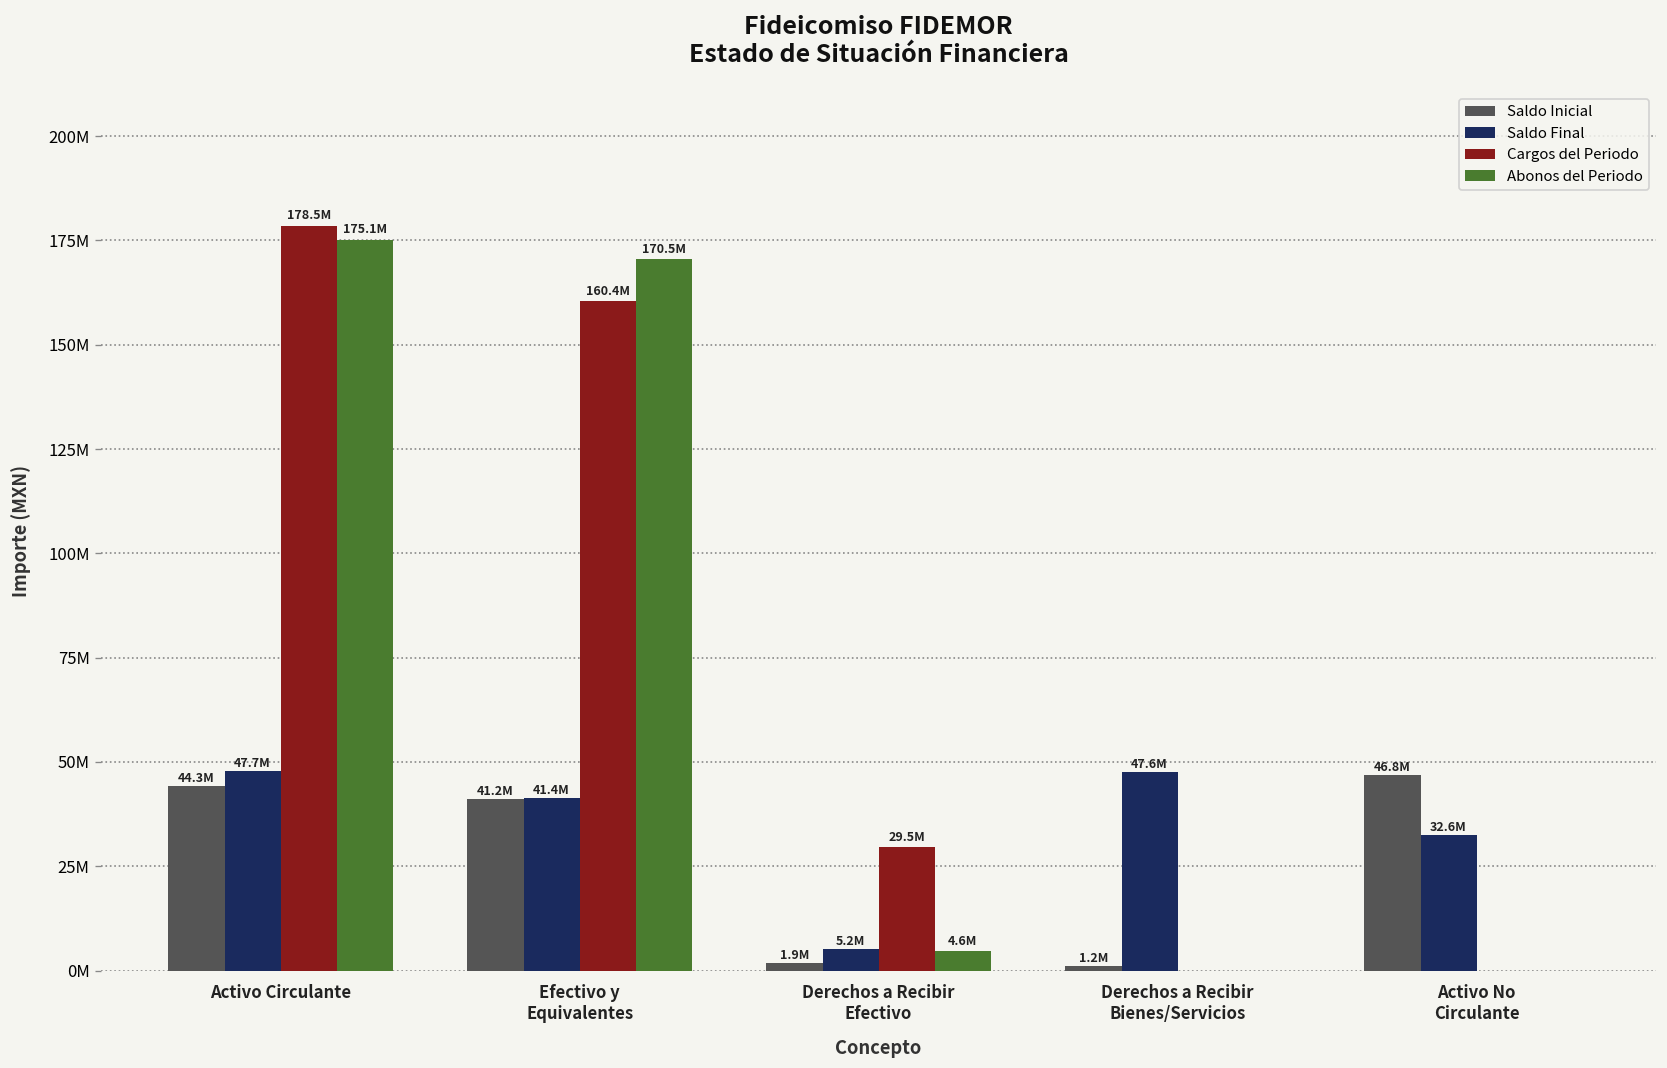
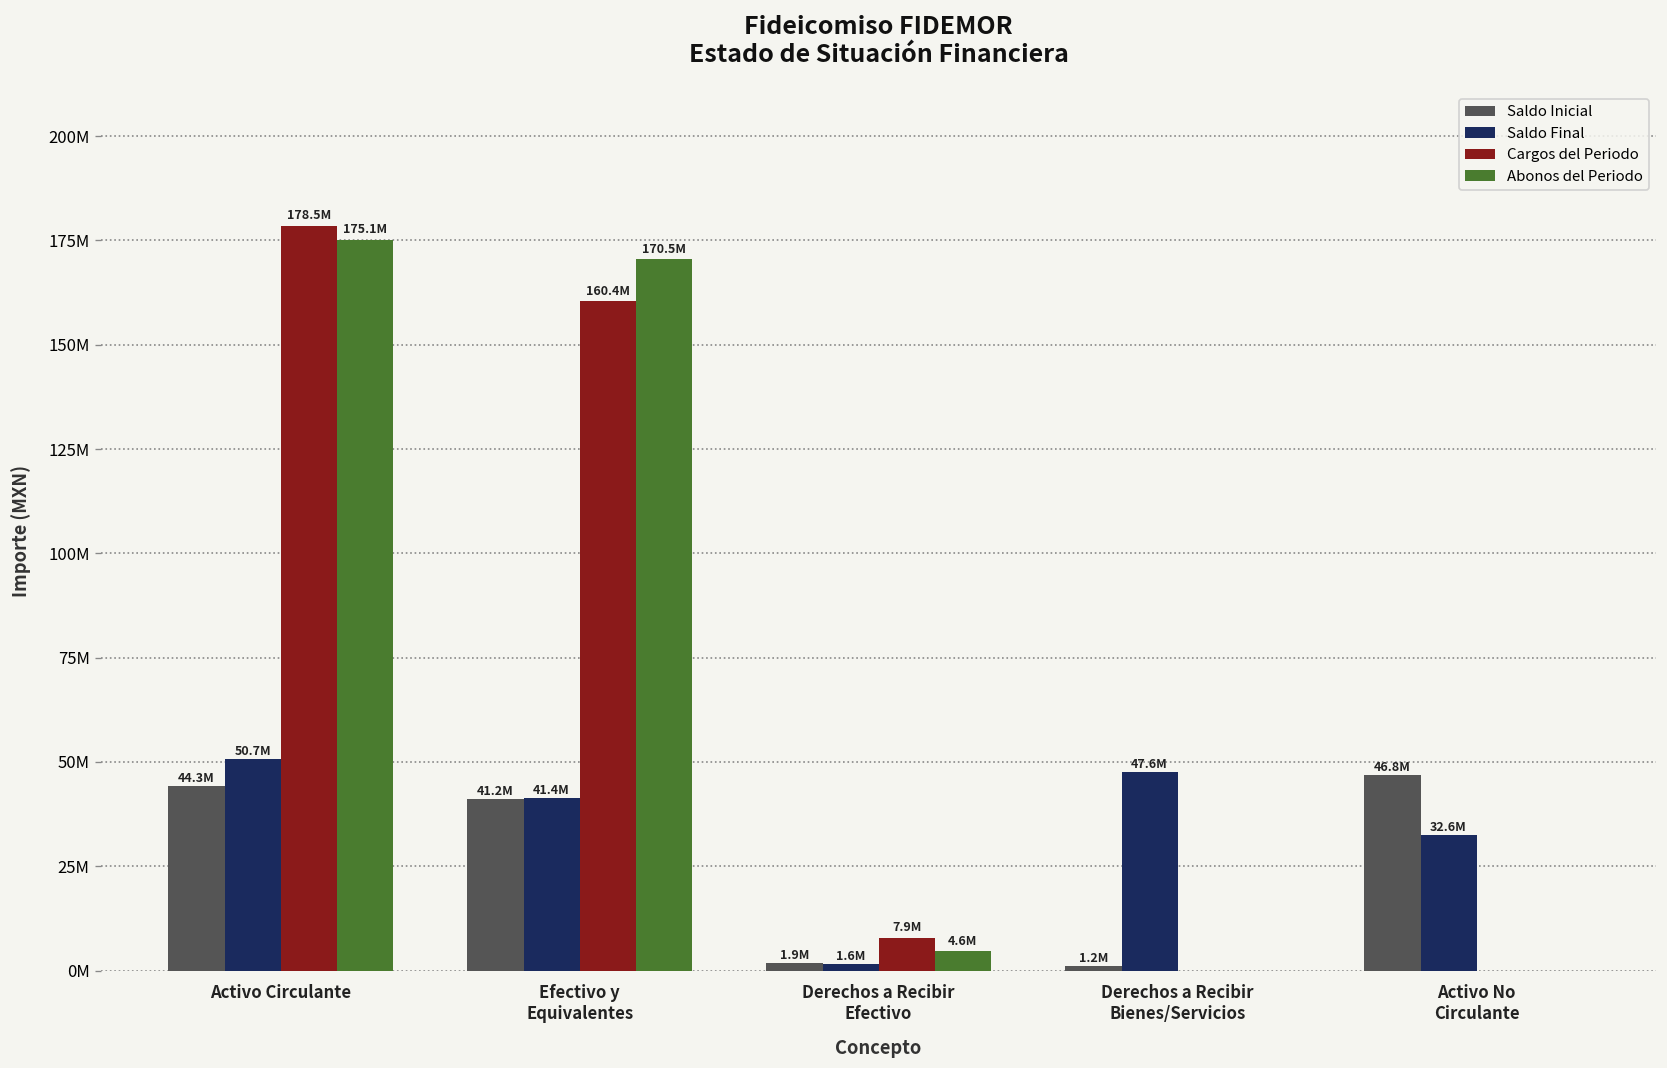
  {
    "Saldo Final": {
-     "Activo Circulante": "47.7M",
+     "Activo Circulante": "50.7M",
      "Efectivo y Equivalentes": "41.4M",
-     "Derechos a Recibir Efectivo": "5.2M",
+     "Derechos a Recibir Efectivo": "1.6M",
      "Derechos a Recibir Bienes/Servicios": "47.6M",
      "Activo No Circulante": "32.6M"
    },
    "Cargos del Periodo": {
      "Activo Circulante": "178.5M",
      "Efectivo y Equivalentes": "160.4M",
-     "Derechos a Recibir Efectivo": "29.5M"
+     "Derechos a Recibir Efectivo": "7.9M"
    }
  }
